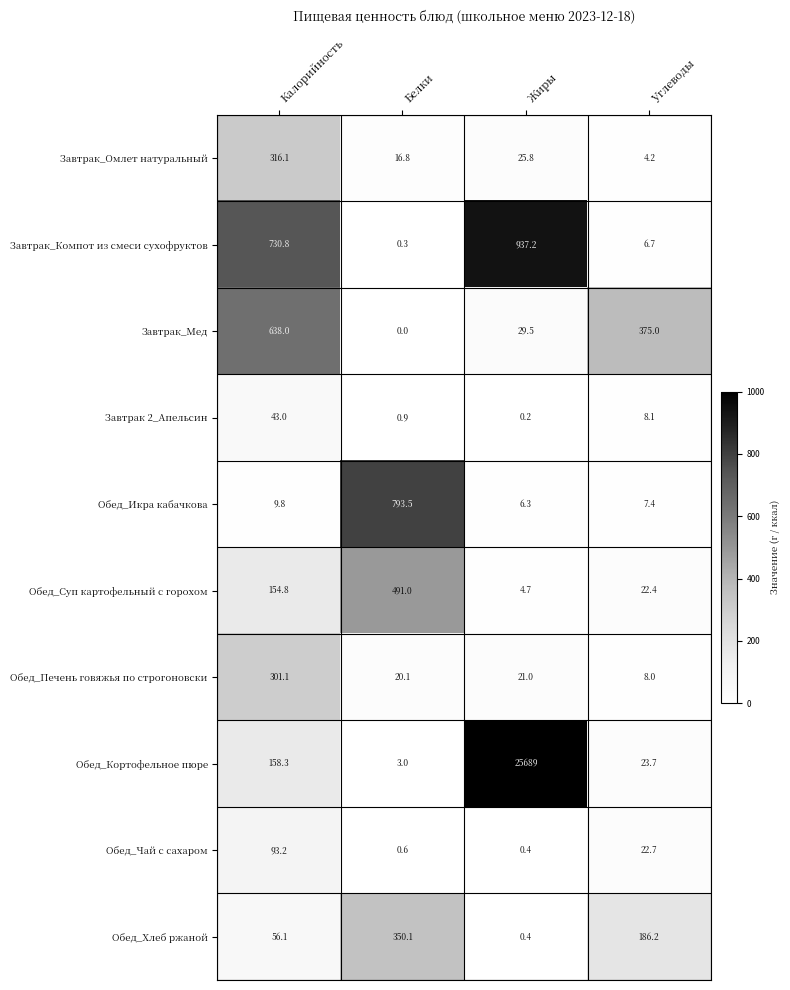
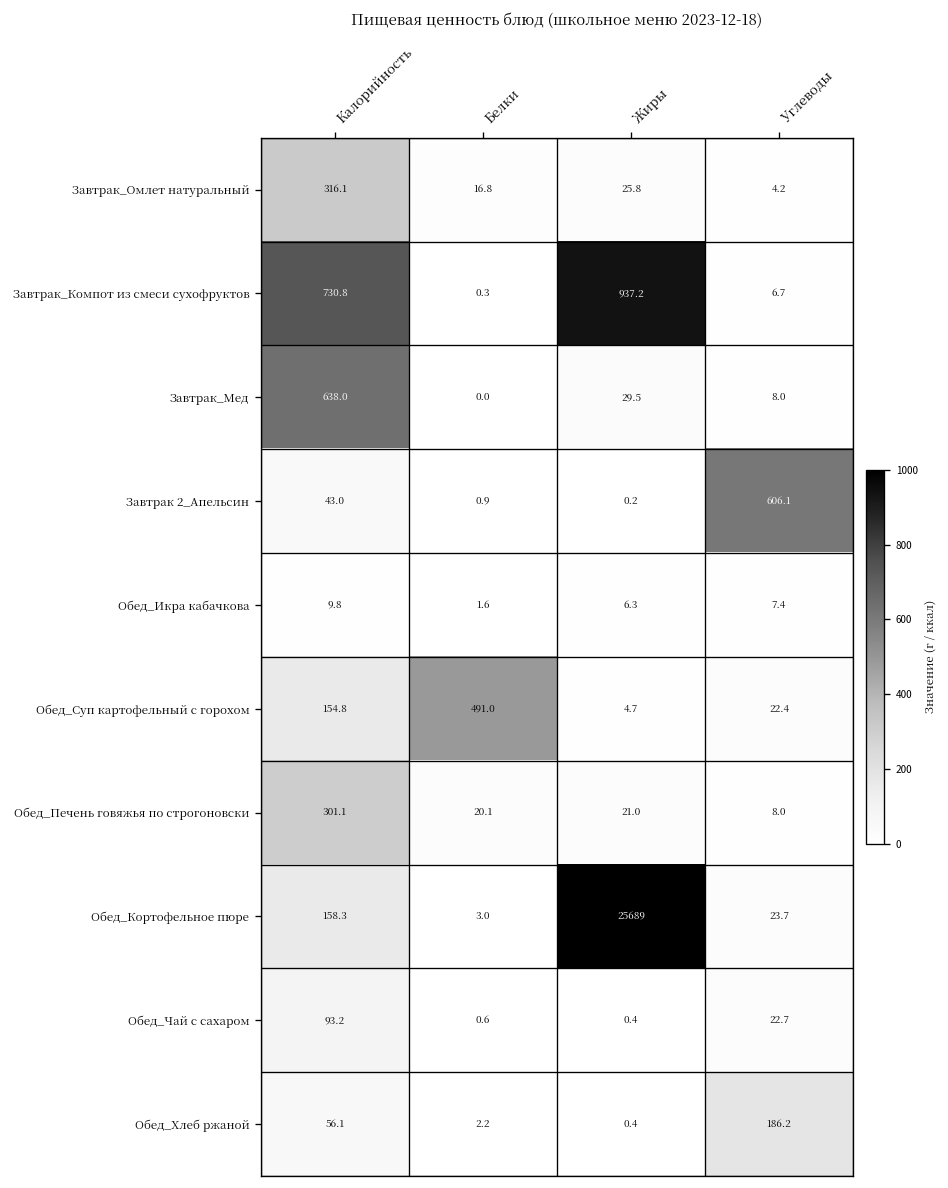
  {
    "Завтрак_Омлет натуральный": {
      "Калорийность": 316.1,
      "Белки": 16.8,
      "Жиры": 25.8,
      "Углеводы": 4.2
    },
    "Завтрак_Компот из смеси сухофруктов": {
      "Калорийность": 730.8,
      "Белки": 0.3,
      "Жиры": 937.2,
      "Углеводы": 6.7
    },
    "Завтрак_Мед": {
      "Калорийность": 638.0,
      "Белки": 0.0,
      "Жиры": 29.5,
-     "Углеводы": 375.0
+     "Углеводы": 8.0
    },
    "Завтрак 2_Апельсин": {
      "Калорийность": 43.0,
      "Белки": 0.9,
      "Жиры": 0.2,
-     "Углеводы": 8.1
+     "Углеводы": 606.1
    },
    "Обед_Икра кабачкова": {
      "Калорийность": 9.8,
-     "Белки": 793.5,
+     "Белки": 1.6,
      "Жиры": 6.3,
      "Углеводы": 7.4
    },
    "Обед_Суп картофельный с горохом": {
      "Калорийность": 154.8,
      "Белки": 491.0,
      "Жиры": 4.7,
      "Углеводы": 22.4
    },
    "Обед_Печень говяжья по строгоновски": {
      "Калорийность": 301.1,
      "Белки": 20.1,
      "Жиры": 21.0,
      "Углеводы": 8.0
    },
    "Обед_Кортофельное пюре": {
      "Калорийность": 158.3,
      "Белки": 3.0,
      "Жиры": 25689,
      "Углеводы": 23.7
    },
    "Обед_Чай с сахаром": {
      "Калорийность": 93.2,
      "Белки": 0.6,
      "Жиры": 0.4,
      "Углеводы": 22.7
    },
    "Обед_Хлеб ржаной": {
      "Калорийность": 56.1,
-     "Белки": 350.1,
+     "Белки": 2.2,
      "Жиры": 0.4,
      "Углеводы": 186.2
    }
  }
